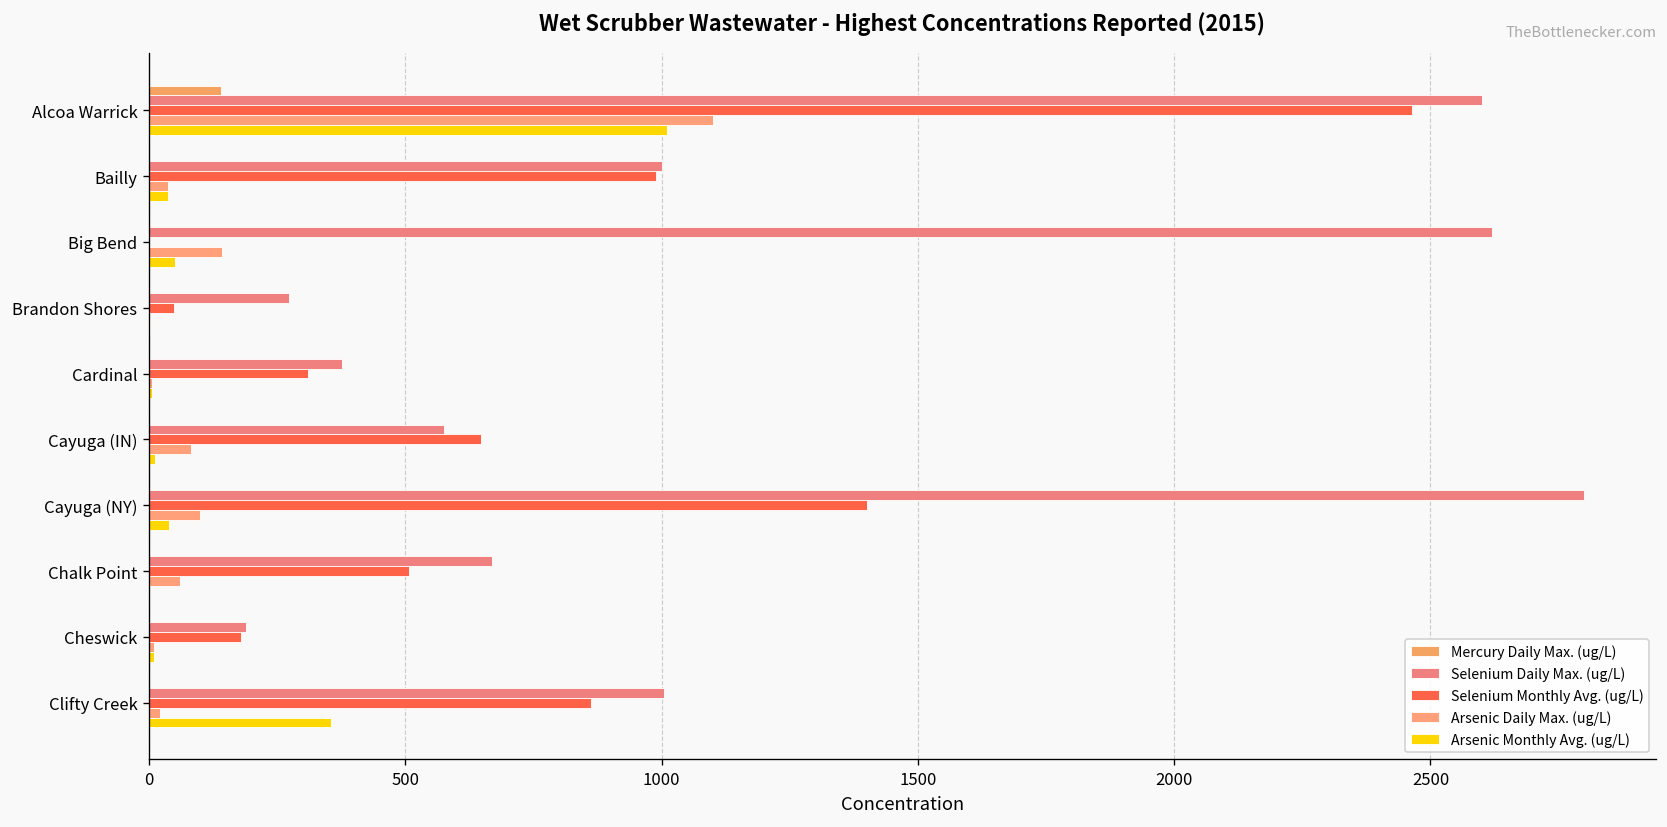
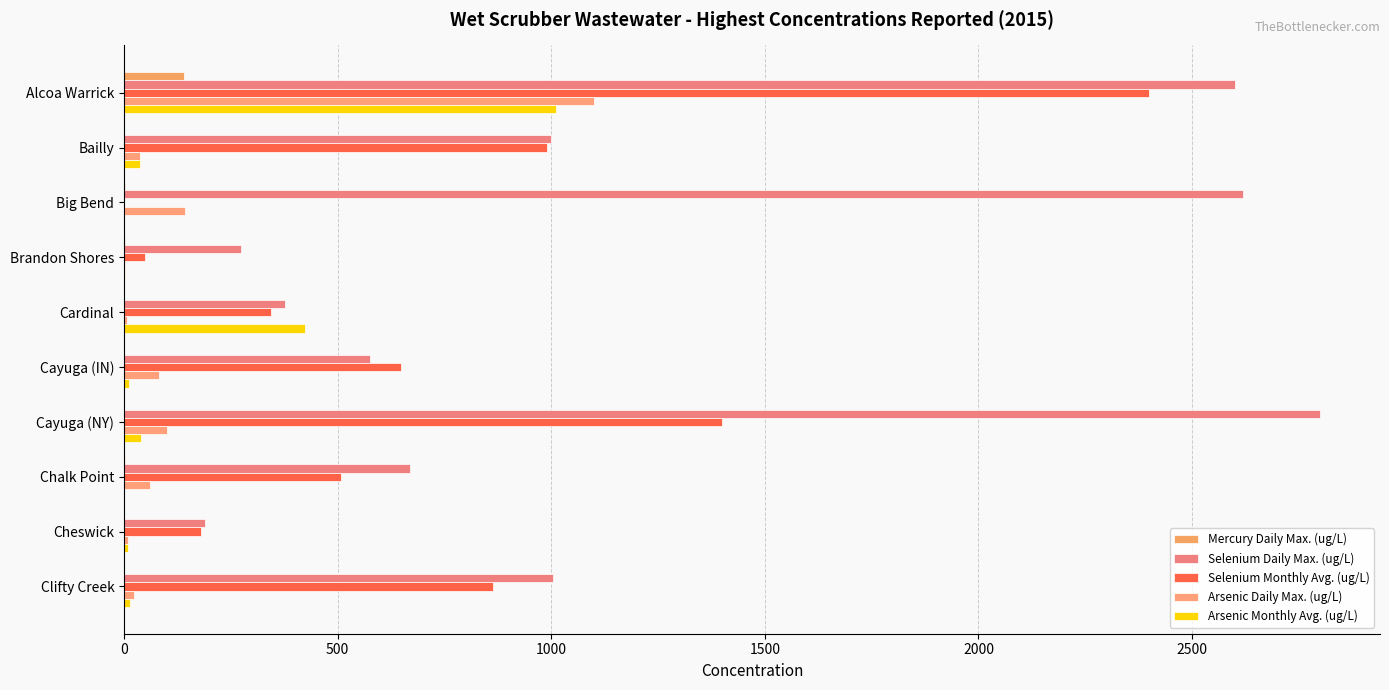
  {
    "Selenium Monthly Avg. (ug/L)": {
-     "Alcoa Warrick": 2460,
+     "Alcoa Warrick": 2400,
      "Bailly": 990,
      "Big Bend": 0,
      "Brandon Shores": 50,
-     "Cardinal": 310,
+     "Cardinal": 350,
      "Cayuga (IN)": 650,
      "Cayuga (NY)": 1400,
      "Chalk Point": 510,
      "Cheswick": 180,
      "Clifty Creek": 860
    },
    "Arsenic Monthly Avg. (ug/L)": {
      "Alcoa Warrick": 1010,
      "Bailly": 40,
-     "Big Bend": 50,
-     "Cardinal": 10,
+     "Big Bend": 0,
+     "Cardinal": 420,
      "Cayuga (IN)": 10,
      "Cayuga (NY)": 40,
      "Chalk Point": 0,
      "Cheswick": 10,
-     "Clifty Creek": 360
+     "Clifty Creek": 10
    }
  }
